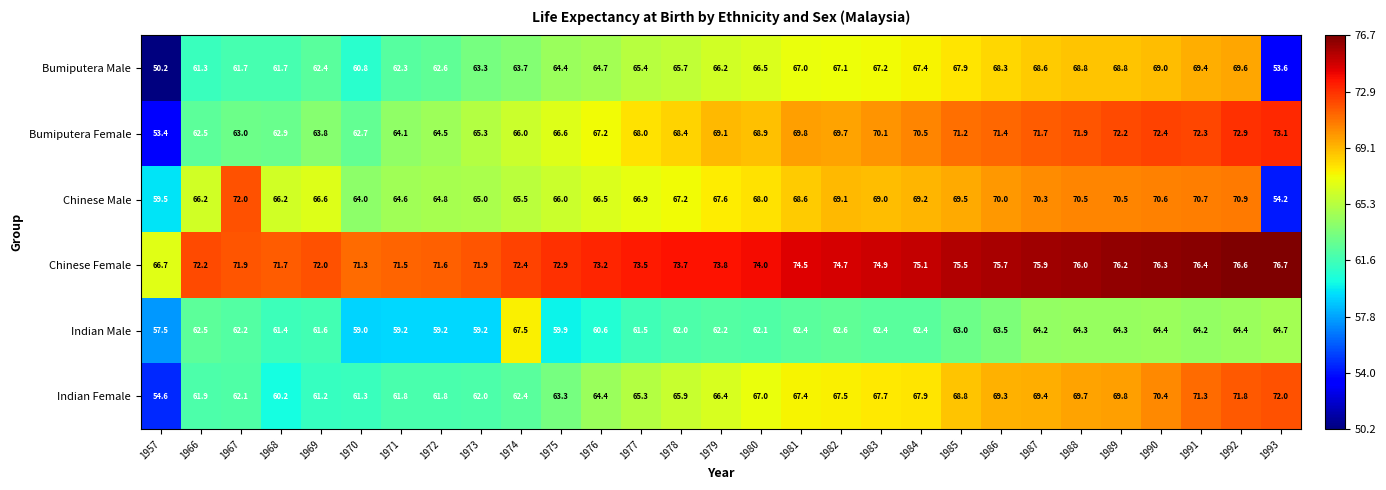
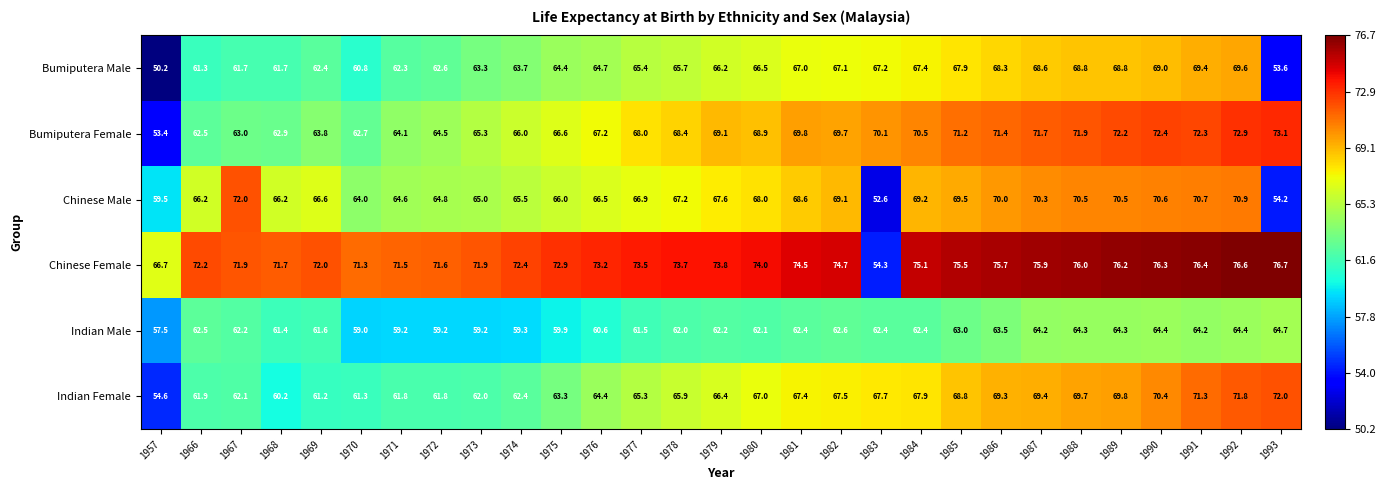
  {
    "Bumiputera Male": {
      "1957": 50.2,
      "1966": 61.3,
      "1967": 61.7,
      "1968": 61.7,
      "1969": 62.4,
      "1970": 60.8,
      "1971": 62.3,
      "1972": 62.6,
      "1973": 63.3,
      "1974": 63.7,
      "1975": 64.4,
      "1976": 64.7,
      "1977": 65.4,
      "1978": 65.7,
      "1979": 66.2,
      "1980": 66.5,
      "1981": 67.0,
      "1982": 67.1,
      "1983": 67.2,
      "1984": 67.4,
      "1985": 67.9,
      "1986": 68.3,
      "1987": 68.6,
      "1988": 68.8,
      "1989": 68.8,
      "1990": 69.0,
      "1991": 69.4,
      "1992": 69.6,
      "1993": 53.6
    },
    "Bumiputera Female": {
      "1957": 53.4,
      "1966": 62.5,
      "1967": 63.0,
      "1968": 62.9,
      "1969": 63.8,
      "1970": 62.7,
      "1971": 64.1,
      "1972": 64.5,
      "1973": 65.3,
      "1974": 66.0,
      "1975": 66.6,
      "1976": 67.2,
      "1977": 68.0,
      "1978": 68.4,
      "1979": 69.1,
      "1980": 68.9,
      "1981": 69.8,
      "1982": 69.7,
      "1983": 70.1,
      "1984": 70.5,
      "1985": 71.2,
      "1986": 71.4,
      "1987": 71.7,
      "1988": 71.9,
      "1989": 72.2,
      "1990": 72.4,
      "1991": 72.3,
      "1992": 72.9,
      "1993": 73.1
    },
    "Chinese Male": {
      "1957": 59.5,
      "1966": 66.2,
      "1967": 72.0,
      "1968": 66.2,
      "1969": 66.6,
      "1970": 64.0,
      "1971": 64.6,
      "1972": 64.8,
      "1973": 65.0,
      "1974": 65.5,
      "1975": 66.0,
      "1976": 66.5,
      "1977": 66.9,
      "1978": 67.2,
      "1979": 67.6,
      "1980": 68.0,
      "1981": 68.6,
      "1982": 69.1,
-     "1983": 69.0,
+     "1983": 52.6,
      "1984": 69.2,
      "1985": 69.5,
      "1986": 70.0,
      "1987": 70.3,
      "1988": 70.5,
      "1989": 70.5,
      "1990": 70.6,
      "1991": 70.7,
      "1992": 70.9,
      "1993": 54.2
    },
    "Chinese Female": {
      "1957": 66.7,
      "1966": 72.2,
      "1967": 71.9,
      "1968": 71.7,
      "1969": 72.0,
      "1970": 71.3,
      "1971": 71.5,
      "1972": 71.6,
      "1973": 71.9,
      "1974": 72.4,
      "1975": 72.9,
      "1976": 73.2,
      "1977": 73.5,
      "1978": 73.7,
      "1979": 73.8,
      "1980": 74.0,
      "1981": 74.5,
      "1982": 74.7,
-     "1983": 74.9,
+     "1983": 54.3,
      "1984": 75.1,
      "1985": 75.5,
      "1986": 75.7,
      "1987": 75.9,
      "1988": 76.0,
      "1989": 76.2,
      "1990": 76.3,
      "1991": 76.4,
      "1992": 76.6,
      "1993": 76.7
    },
    "Indian Male": {
      "1957": 57.5,
      "1966": 62.5,
      "1967": 62.2,
      "1968": 61.4,
      "1969": 61.6,
      "1970": 59.0,
      "1971": 59.2,
      "1972": 59.2,
      "1973": 59.2,
-     "1974": 67.5,
+     "1974": 59.3,
      "1975": 59.9,
      "1976": 60.6,
      "1977": 61.5,
      "1978": 62.0,
      "1979": 62.2,
      "1980": 62.1,
      "1981": 62.4,
      "1982": 62.6,
      "1983": 62.4,
      "1984": 62.4,
      "1985": 63.0,
      "1986": 63.5,
      "1987": 64.2,
      "1988": 64.3,
      "1989": 64.3,
      "1990": 64.4,
      "1991": 64.2,
      "1992": 64.4,
      "1993": 64.7
    },
    "Indian Female": {
      "1957": 54.6,
      "1966": 61.9,
      "1967": 62.1,
      "1968": 60.2,
      "1969": 61.2,
      "1970": 61.3,
      "1971": 61.8,
      "1972": 61.8,
      "1973": 62.0,
      "1974": 62.4,
      "1975": 63.3,
      "1976": 64.4,
      "1977": 65.3,
      "1978": 65.9,
      "1979": 66.4,
      "1980": 67.0,
      "1981": 67.4,
      "1982": 67.5,
      "1983": 67.7,
      "1984": 67.9,
      "1985": 68.8,
      "1986": 69.3,
      "1987": 69.4,
      "1988": 69.7,
      "1989": 69.8,
      "1990": 70.4,
      "1991": 71.3,
      "1992": 71.8,
      "1993": 72.0
    }
  }
